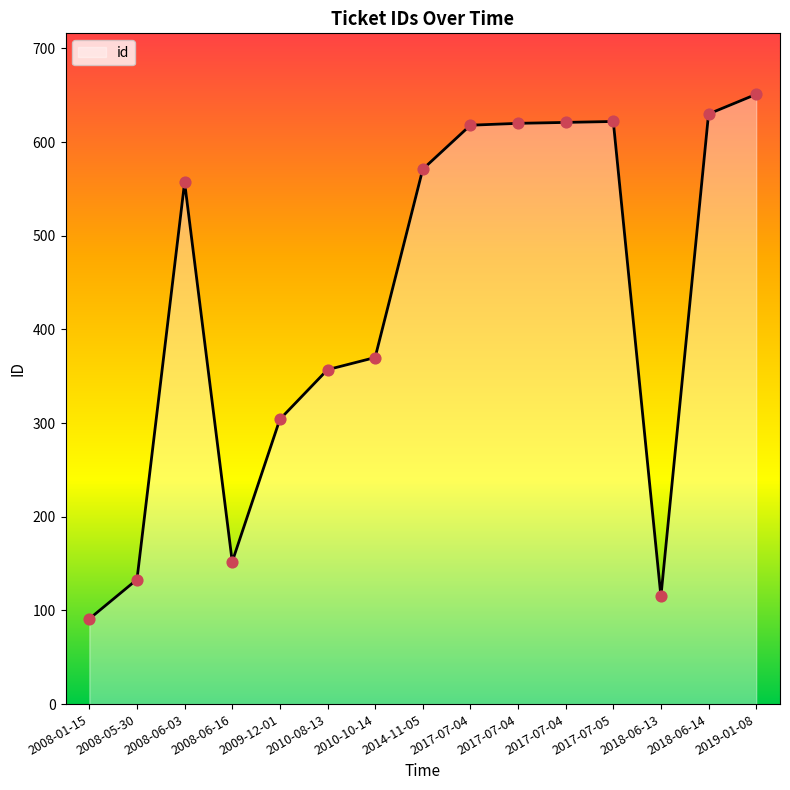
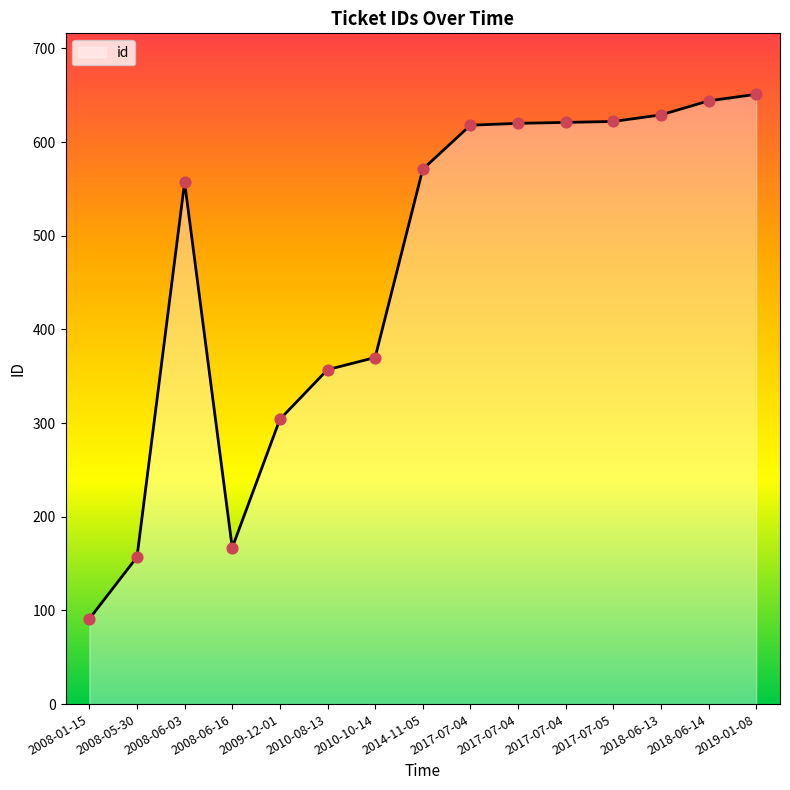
  {
    "2008-01-15": 90,
-   "2008-05-30": 130,
+   "2008-05-30": 160,
    "2008-06-03": 560,
-   "2008-06-16": 150,
+   "2008-06-16": 170,
    "2009-12-01": 300,
    "2010-08-13": 360,
    "2010-10-14": 370,
    "2014-11-05": 570,
    "2017-07-05": 620,
-   "2018-06-13": 120,
-   "2018-06-14": 630,
+   "2018-06-13": 630,
+   "2018-06-14": 640,
    "2019-01-08": 650
  }
